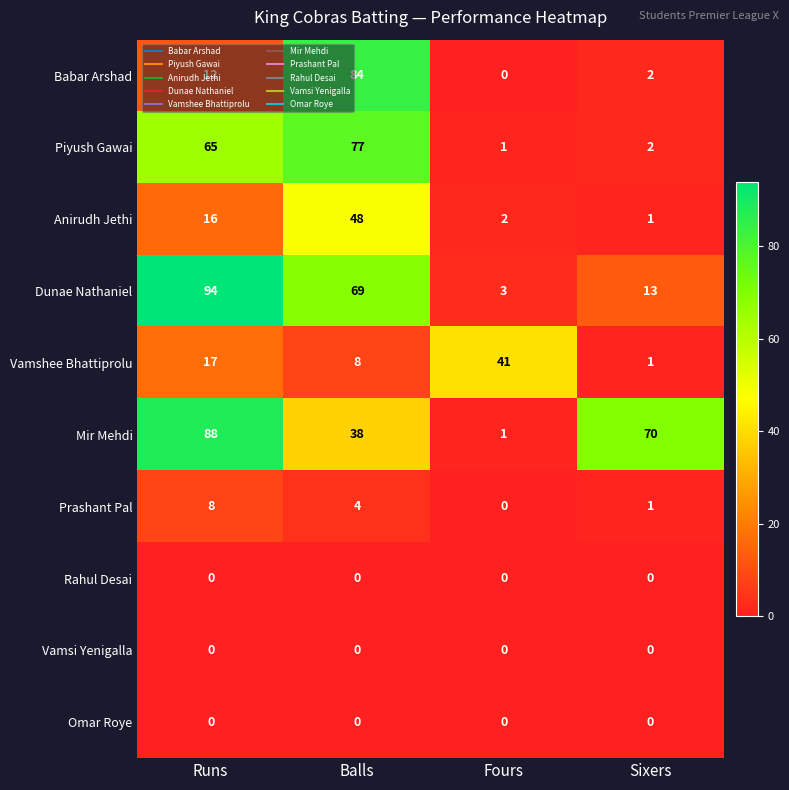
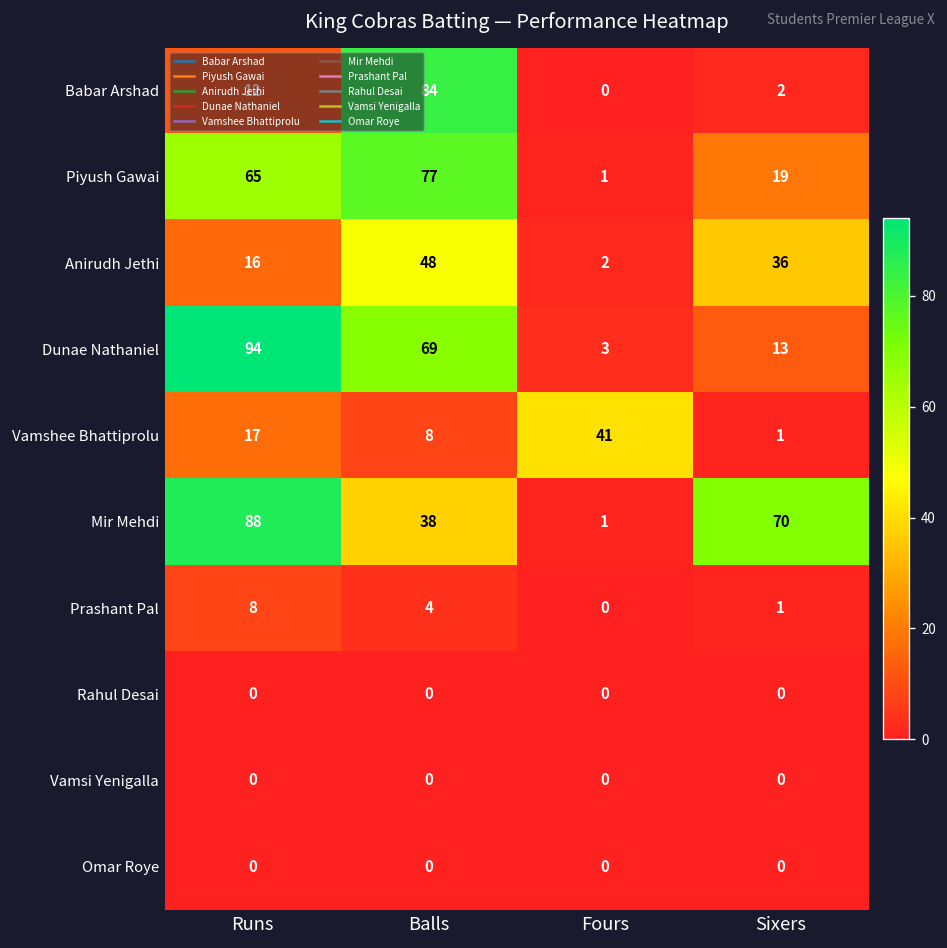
  {
    "Babar Arshad": {
      "Fours": 0,
      "Sixers": 2
    },
    "Piyush Gawai": {
      "Runs": 65,
      "Balls": 77,
      "Fours": 1,
-     "Sixers": 2
+     "Sixers": 19
    },
    "Anirudh Jethi": {
      "Runs": 16,
      "Balls": 48,
      "Fours": 2,
-     "Sixers": 1
+     "Sixers": 36
    },
    "Dunae Nathaniel": {
      "Runs": 94,
      "Balls": 69,
      "Fours": 3,
      "Sixers": 13
    },
    "Vamshee Bhattiprolu": {
      "Runs": 17,
      "Balls": 8,
      "Fours": 41,
      "Sixers": 1
    },
    "Mir Mehdi": {
      "Runs": 88,
      "Balls": 38,
      "Fours": 1,
      "Sixers": 70
    },
    "Prashant Pal": {
      "Runs": 8,
      "Balls": 4,
      "Fours": 0,
      "Sixers": 1
    },
    "Rahul Desai": {
      "Runs": 0,
      "Balls": 0,
      "Fours": 0,
      "Sixers": 0
    },
    "Vamsi Yenigalla": {
      "Runs": 0,
      "Balls": 0,
      "Fours": 0,
      "Sixers": 0
    },
    "Omar Roye": {
      "Runs": 0,
      "Balls": 0,
      "Fours": 0,
      "Sixers": 0
    }
  }
